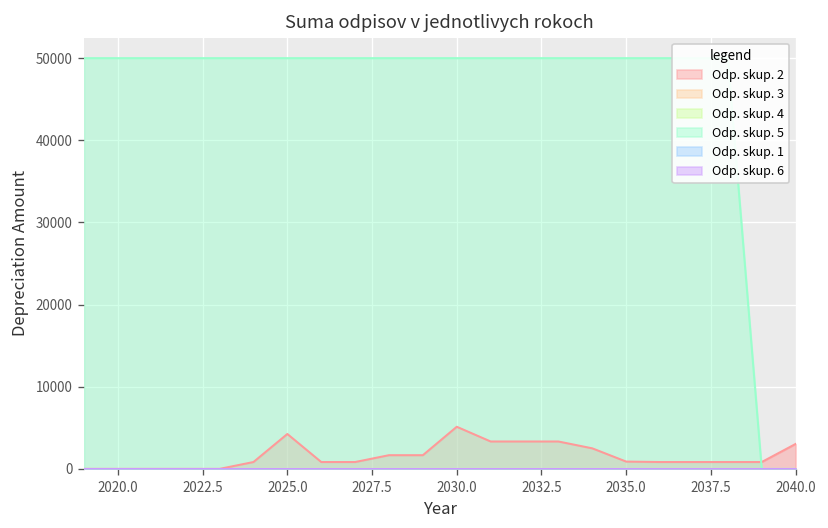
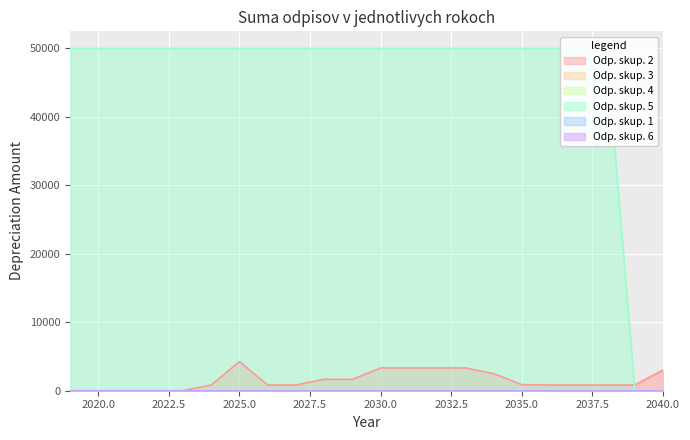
  {
    "Odp. skup. 2": {
      "2025.0": 4000,
-     "2030.0": 5000,
+     "2030.0": 3000,
      "2035.0": 1000,
      "2040.0": 3000
    },
    "Odp. skup. 6": {
      "2025.0": 0,
      "2030.0": 0,
      "2035.0": 0
    },
    "Odp. skup. 5": {
      "2020.0": 50000,
      "2025.0": 50000,
      "2030.0": 50000,
      "2035.0": 50000
    }
  }
